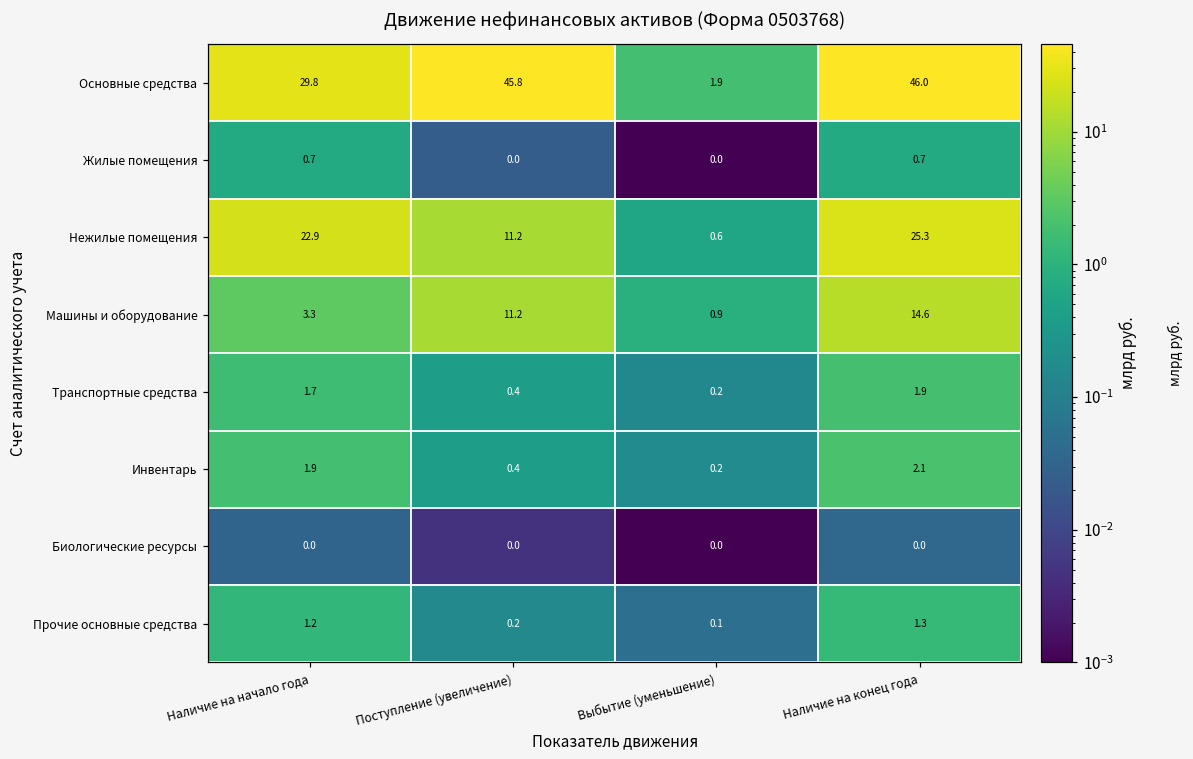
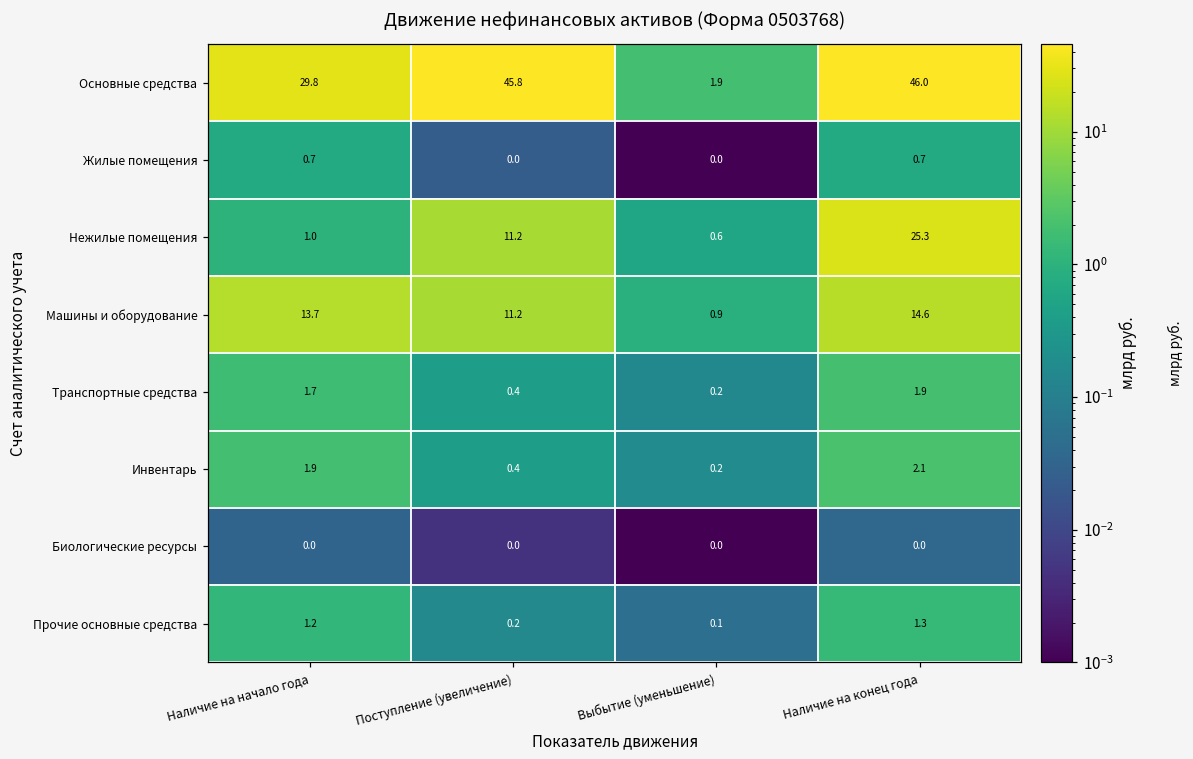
  {
    "Основные средства": {
      "Наличие на начало года": 29.8,
      "Поступление (увеличение)": 45.8,
      "Выбытие (уменьшение)": 1.9,
      "Наличие на конец года": 46.0
    },
    "Жилые помещения": {
      "Наличие на начало года": 0.7,
      "Поступление (увеличение)": 0.0,
      "Выбытие (уменьшение)": 0.0,
      "Наличие на конец года": 0.7
    },
    "Нежилые помещения": {
-     "Наличие на начало года": 22.9,
+     "Наличие на начало года": 1.0,
      "Поступление (увеличение)": 11.2,
      "Выбытие (уменьшение)": 0.6,
      "Наличие на конец года": 25.3
    },
    "Машины и оборудование": {
-     "Наличие на начало года": 3.3,
+     "Наличие на начало года": 13.7,
      "Поступление (увеличение)": 11.2,
      "Выбытие (уменьшение)": 0.9,
      "Наличие на конец года": 14.6
    },
    "Транспортные средства": {
      "Наличие на начало года": 1.7,
      "Поступление (увеличение)": 0.4,
      "Выбытие (уменьшение)": 0.2,
      "Наличие на конец года": 1.9
    },
    "Инвентарь": {
      "Наличие на начало года": 1.9,
      "Поступление (увеличение)": 0.4,
      "Выбытие (уменьшение)": 0.2,
      "Наличие на конец года": 2.1
    },
    "Биологические ресурсы": {
      "Наличие на начало года": 0.0,
      "Поступление (увеличение)": 0.0,
      "Выбытие (уменьшение)": 0.0,
      "Наличие на конец года": 0.0
    },
    "Прочие основные средства": {
      "Наличие на начало года": 1.2,
      "Поступление (увеличение)": 0.2,
      "Выбытие (уменьшение)": 0.1,
      "Наличие на конец года": 1.3
    }
  }
